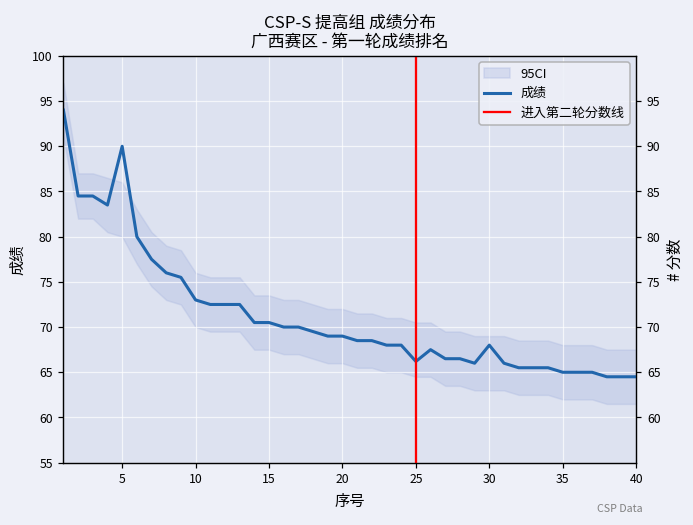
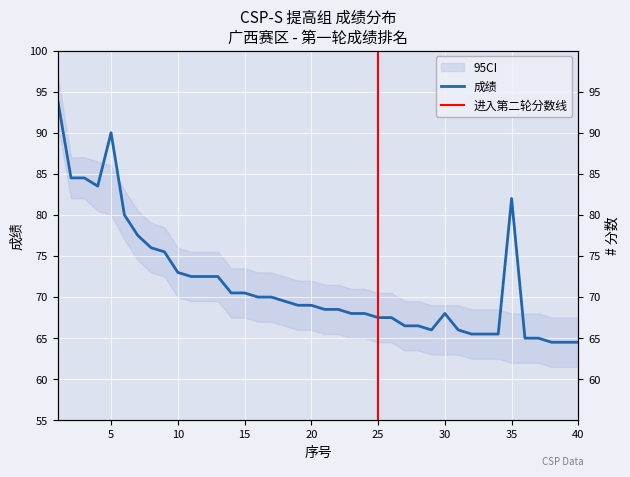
  {
    "成绩": {
      "5": 90,
      "10": 73,
      "15": 71,
      "20": 69,
-     "25": 66,
+     "25": 68,
      "30": 68,
-     "35": 65,
+     "35": 82,
      "40": 65
    }
  }
